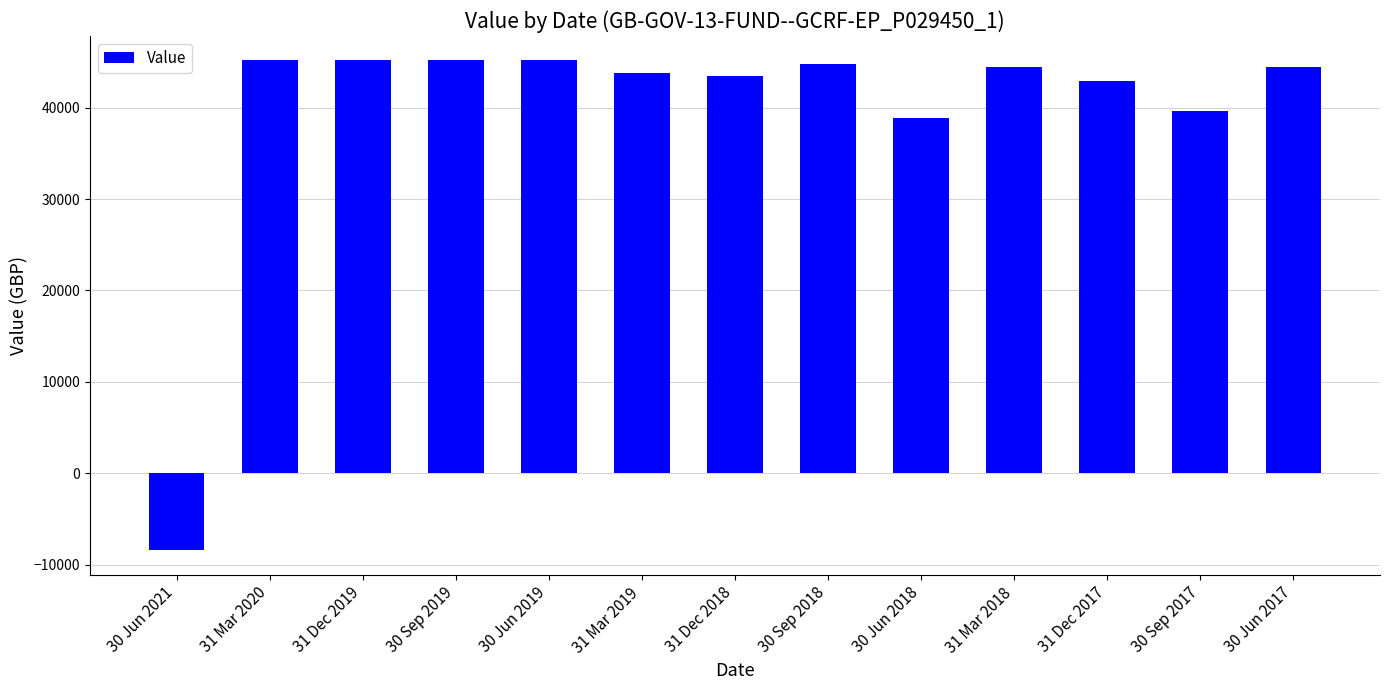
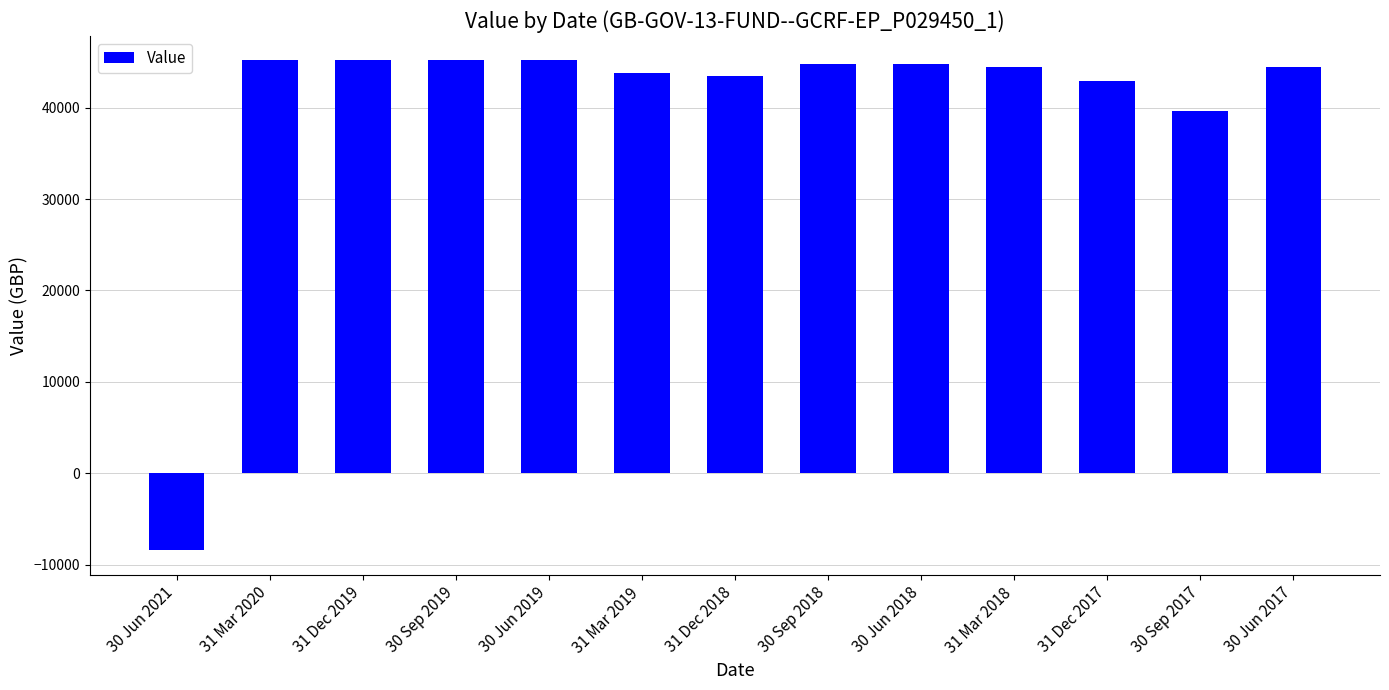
  {
    "30 Jun 2021": -8000,
    "31 Mar 2020": 45000,
    "31 Dec 2019": 45000,
    "30 Sep 2019": 45000,
    "30 Jun 2019": 45000,
    "31 Mar 2019": 44000,
    "31 Dec 2018": 44000,
    "30 Sep 2018": 45000,
-   "30 Jun 2018": 39000,
+   "30 Jun 2018": 45000,
    "31 Mar 2018": 44000,
    "31 Dec 2017": 43000,
    "30 Sep 2017": 40000,
    "30 Jun 2017": 44000
  }
